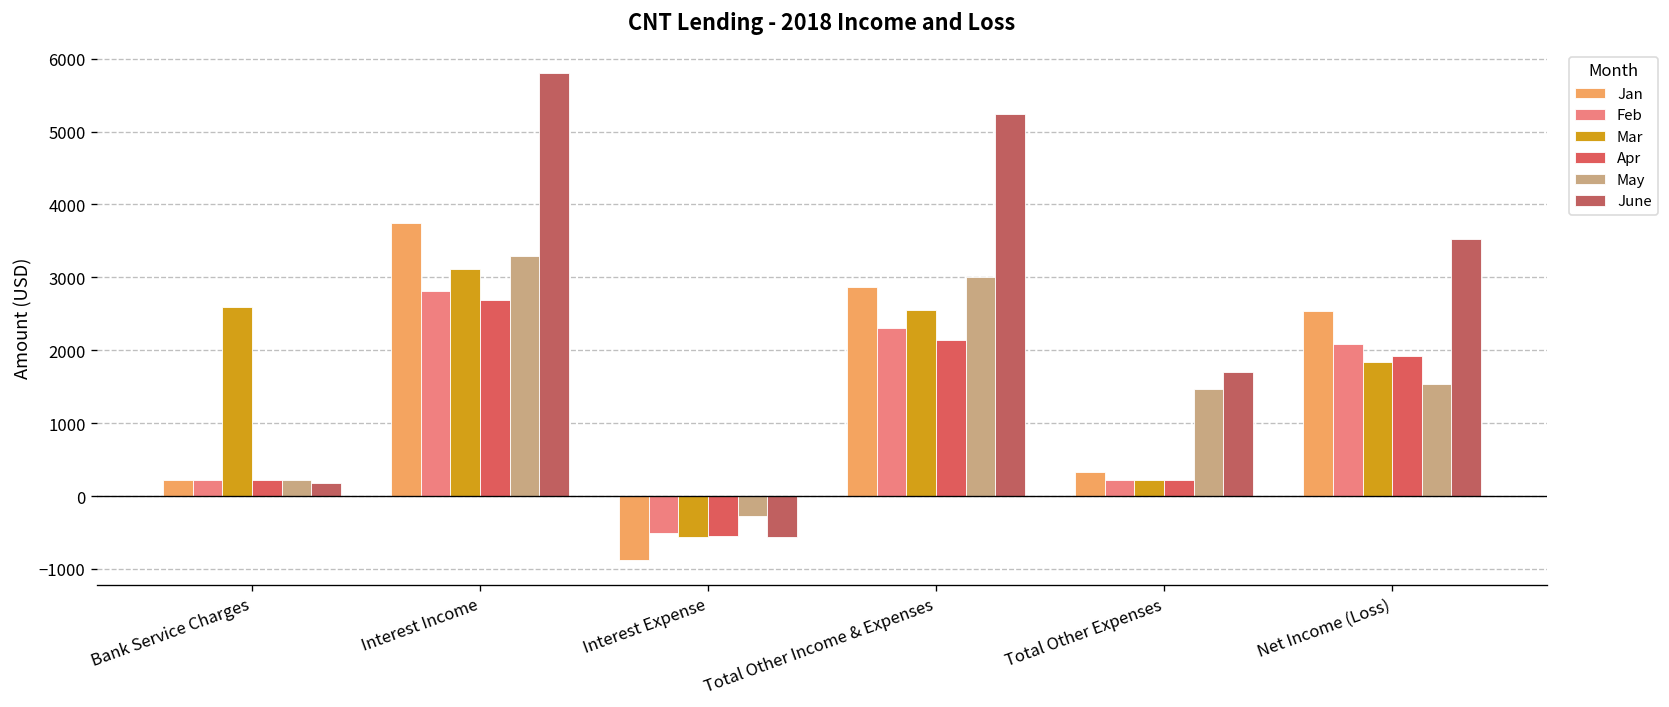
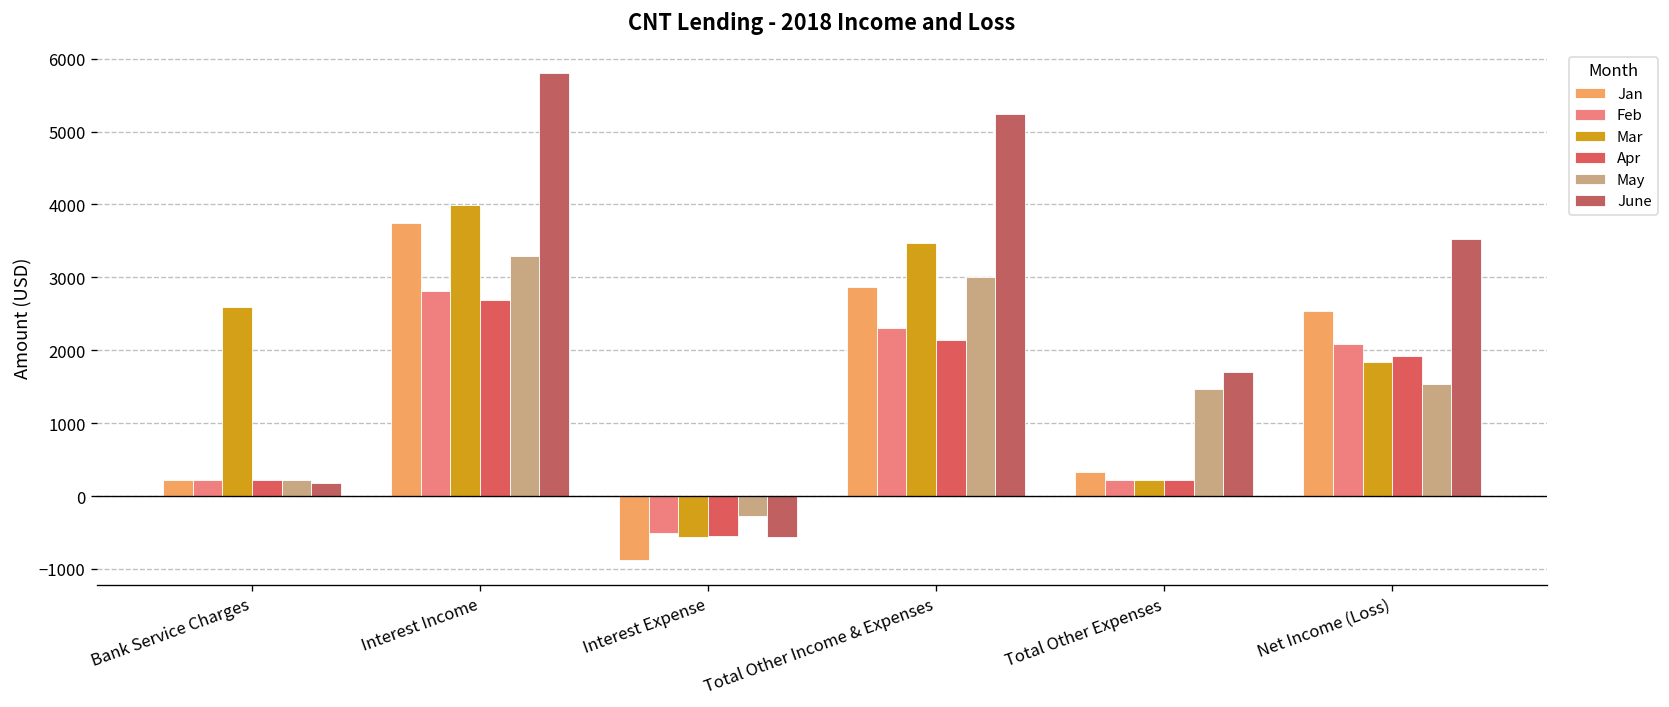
  {
    "Mar": {
      "Bank Service Charges": 2600,
-     "Interest Income": 3100,
+     "Interest Income": 4000,
      "Interest Expense": -600,
-     "Total Other Income & Expenses": 2600,
+     "Total Other Income & Expenses": 3500,
      "Total Other Expenses": 200,
      "Net Income (Loss)": 1800
    }
  }
